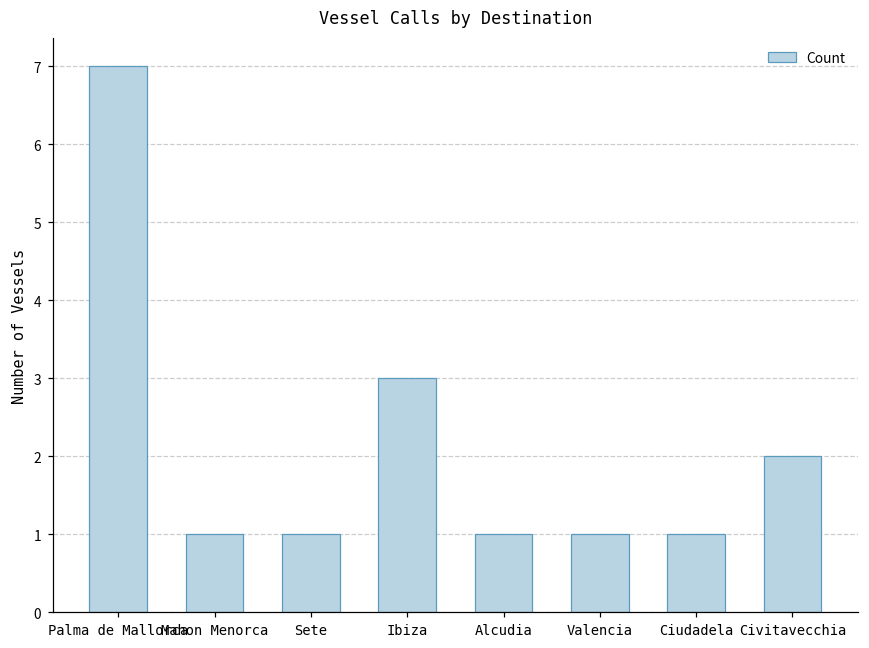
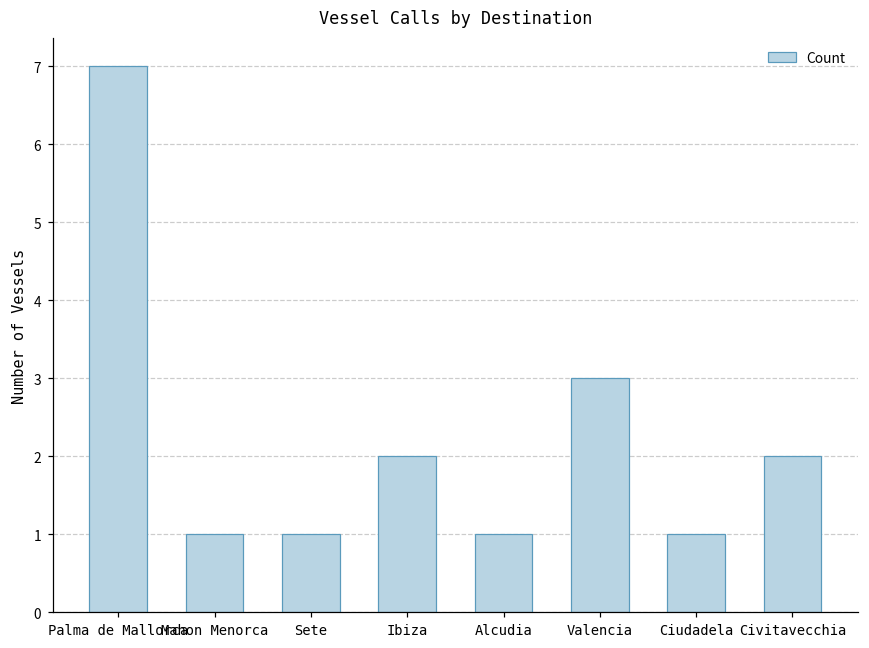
  {
    "Sete": 1,
-   "Ibiza": 3,
+   "Ibiza": 2,
    "Alcudia": 1,
-   "Valencia": 1,
+   "Valencia": 3,
    "Ciudadela": 1,
    "Civitavecchia": 2
  }
